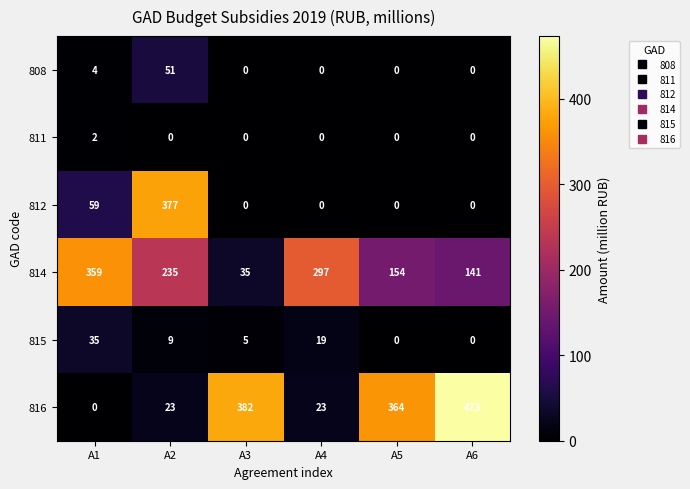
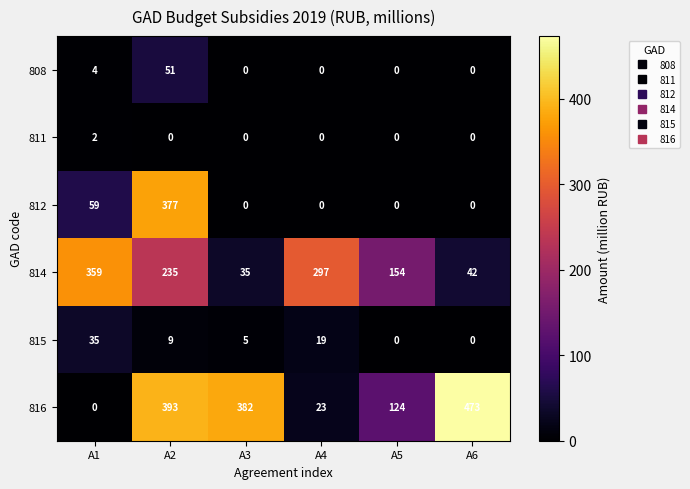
  {
    "808": {
      "A1": 4,
      "A2": 51,
      "A3": 0,
      "A4": 0,
      "A5": 0,
      "A6": 0
    },
    "811": {
      "A1": 2,
      "A2": 0,
      "A3": 0,
      "A4": 0,
      "A5": 0,
      "A6": 0
    },
    "812": {
      "A1": 59,
      "A2": 377,
      "A3": 0,
      "A4": 0,
      "A5": 0,
      "A6": 0
    },
    "814": {
      "A1": 359,
      "A2": 235,
      "A3": 35,
      "A4": 297,
      "A5": 154,
-     "A6": 141
+     "A6": 42
    },
    "815": {
      "A1": 35,
      "A2": 9,
      "A3": 5,
      "A4": 19,
      "A5": 0,
      "A6": 0
    },
    "816": {
      "A1": 0,
-     "A2": 23,
+     "A2": 393,
      "A3": 382,
      "A4": 23,
-     "A5": 364,
+     "A5": 124,
      "A6": 473
    }
  }
